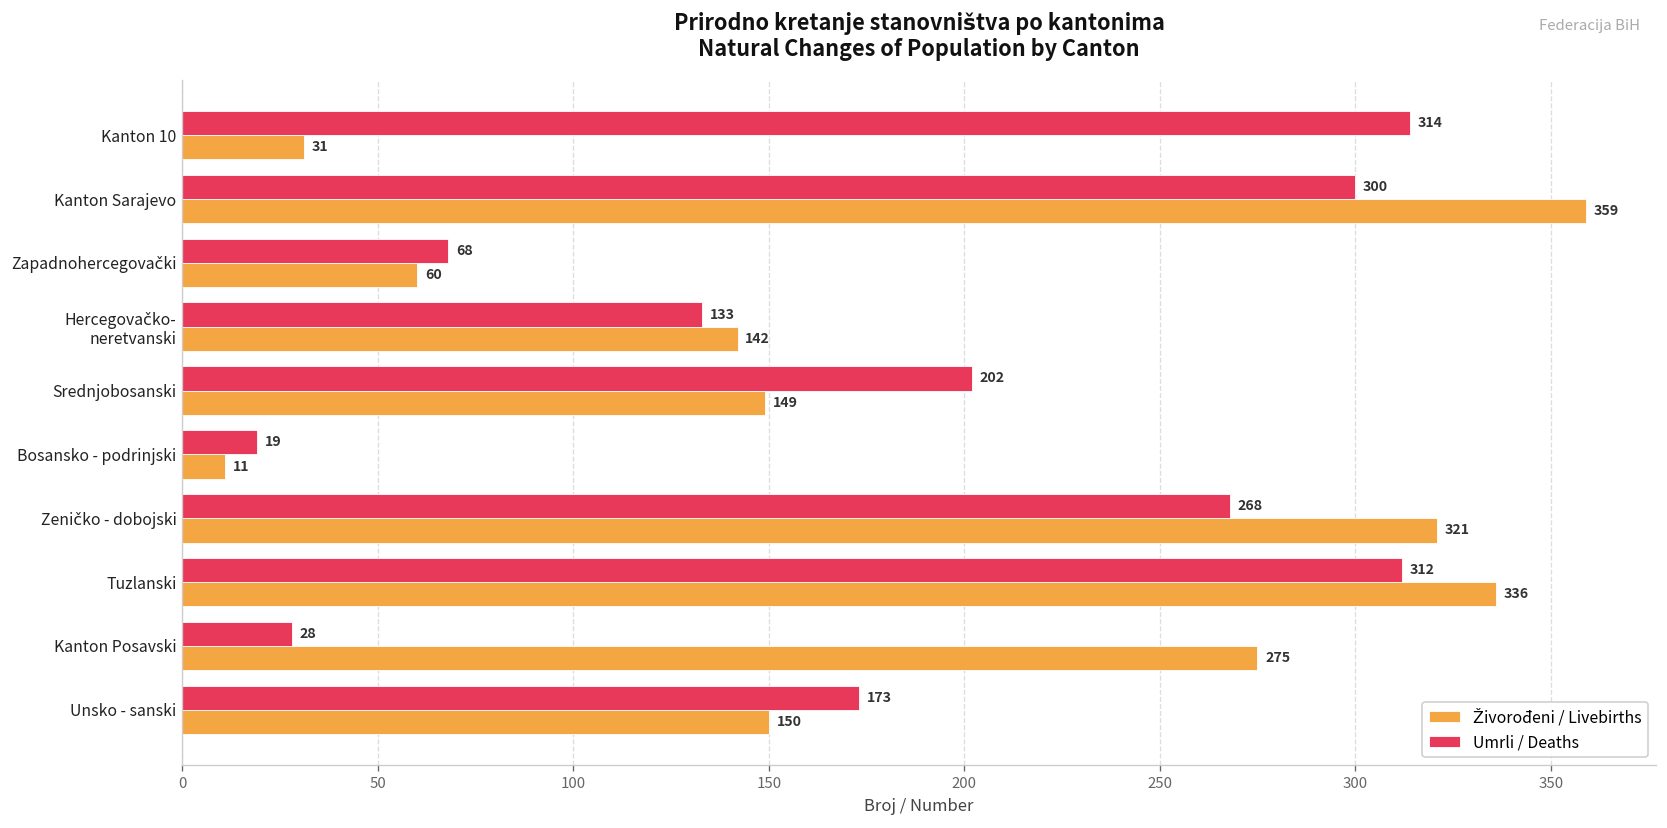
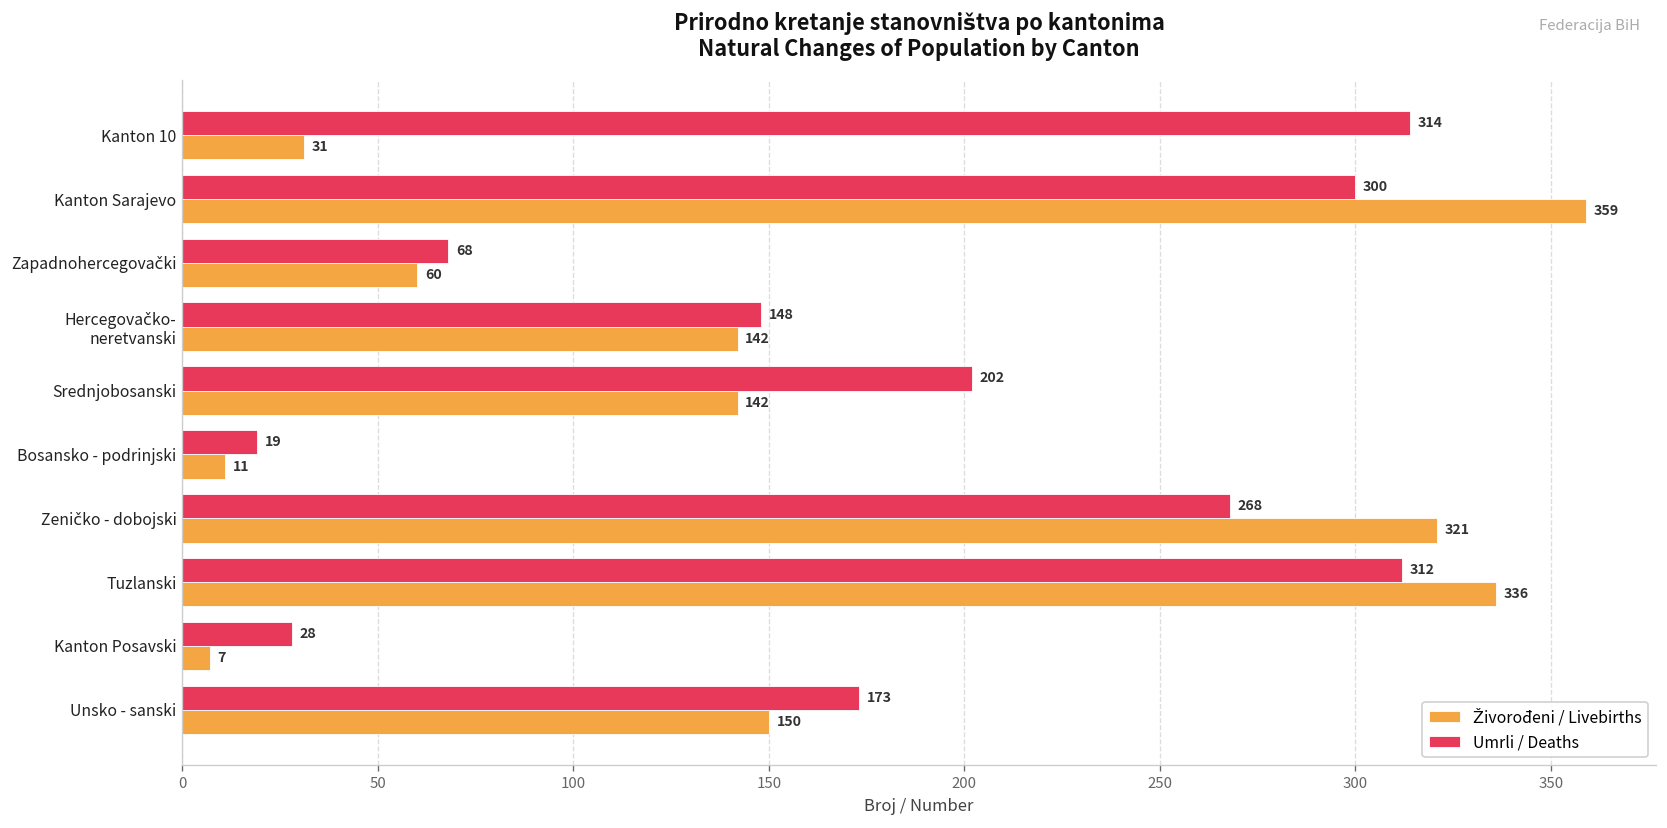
  {
    "Živorođeni / Livebirths": {
      "Kanton 10": 31,
      "Kanton Sarajevo": 359,
      "Zapadnohercegovački": 60,
      "Hercegovačko- neretvanski": 142,
-     "Srednjobosanski": 149,
+     "Srednjobosanski": 142,
      "Bosansko - podrinjski": 11,
      "Zeničko - dobojski": 321,
      "Tuzlanski": 336,
-     "Kanton Posavski": 275,
+     "Kanton Posavski": 7,
      "Unsko - sanski": 150
    },
    "Umrli / Deaths": {
      "Kanton 10": 314,
      "Kanton Sarajevo": 300,
      "Zapadnohercegovački": 68,
-     "Hercegovačko- neretvanski": 133,
+     "Hercegovačko- neretvanski": 148,
      "Srednjobosanski": 202,
      "Bosansko - podrinjski": 19,
      "Zeničko - dobojski": 268,
      "Tuzlanski": 312,
      "Kanton Posavski": 28,
      "Unsko - sanski": 173
    }
  }
